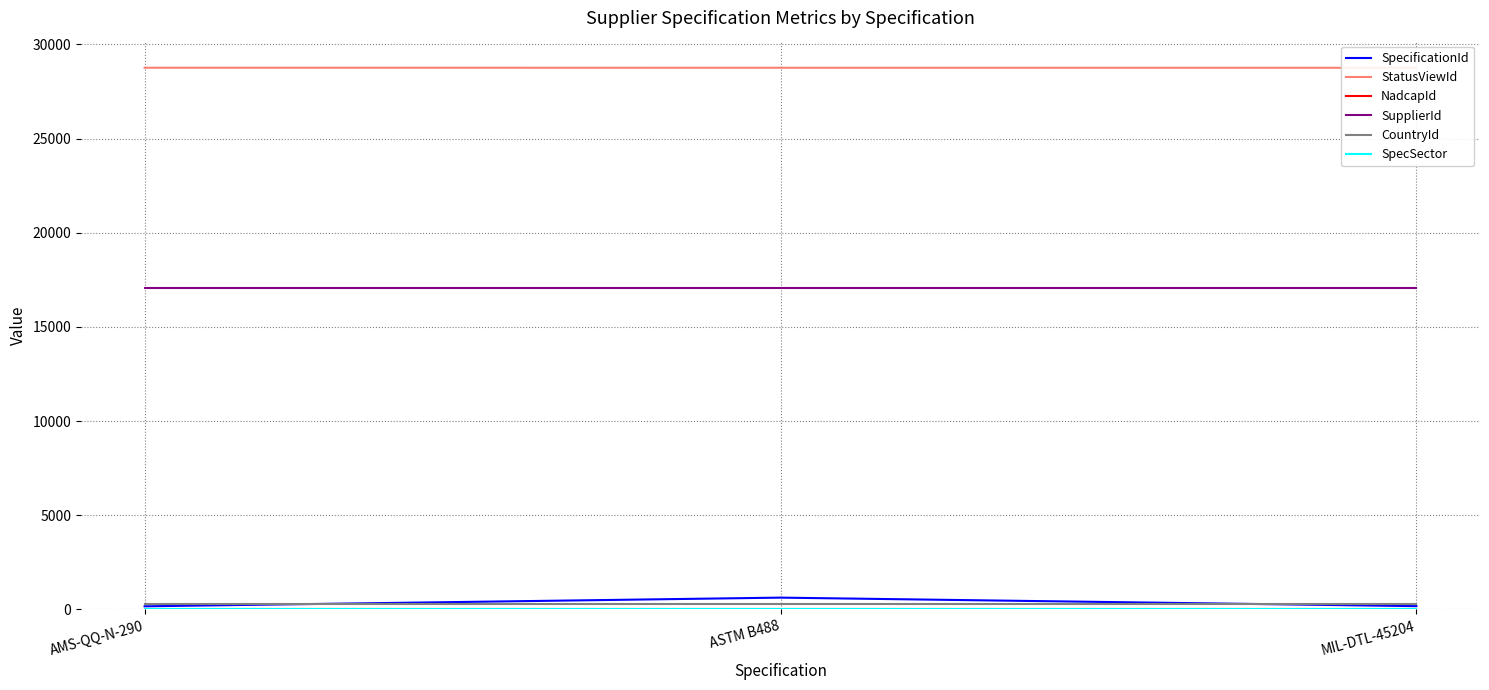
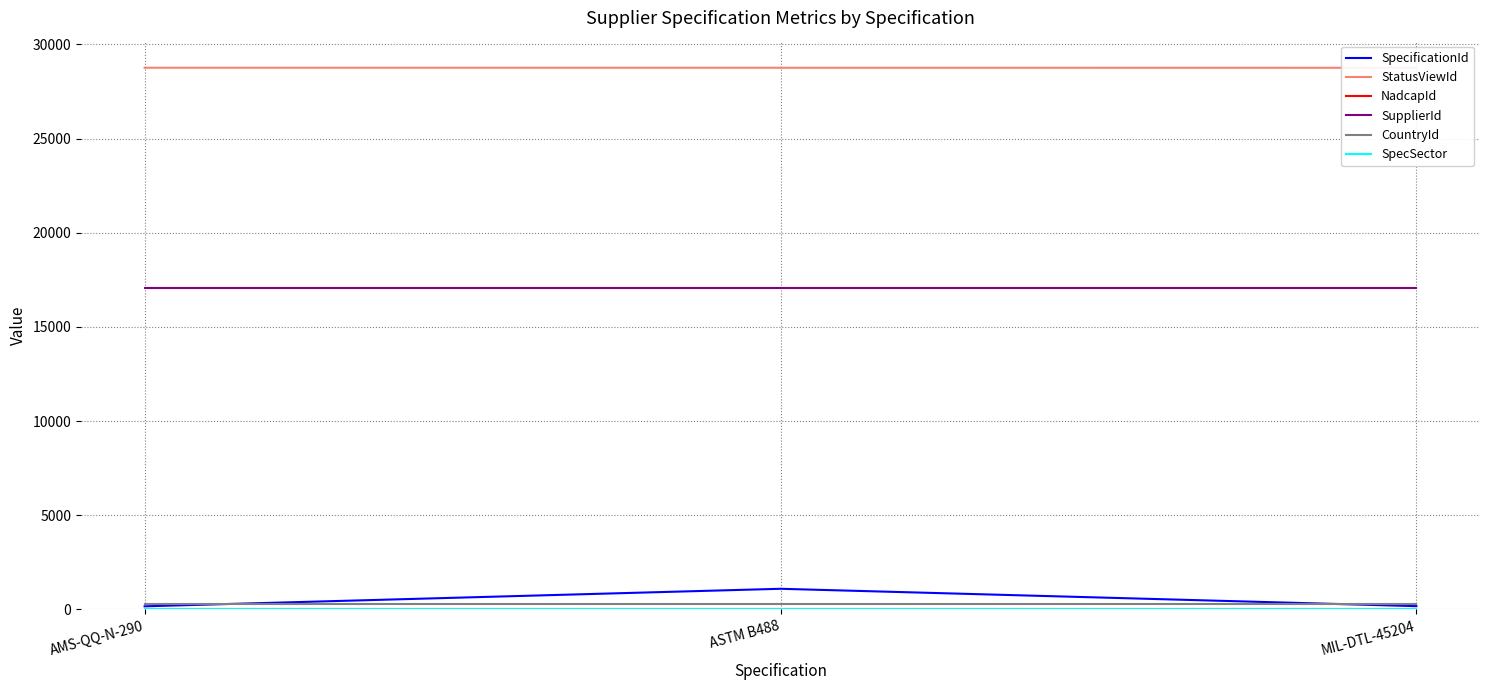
  {
    "SpecificationId": {
-     "ASTM B488": 600
+     "ASTM B488": 1100
    },
    "StatusViewId": {
      "AMS-QQ-N-290": 28800,
      "ASTM B488": 28800
    },
    "SpecSector": {
      "AMS-QQ-N-290": 0,
      "ASTM B488": 0,
      "MIL-DTL-45204": 0
    },
    "SupplierId": {
      "AMS-QQ-N-290": 17100,
      "ASTM B488": 17100,
      "MIL-DTL-45204": 17100
    },
    "CountryId": {
      "ASTM B488": 300
    }
  }
